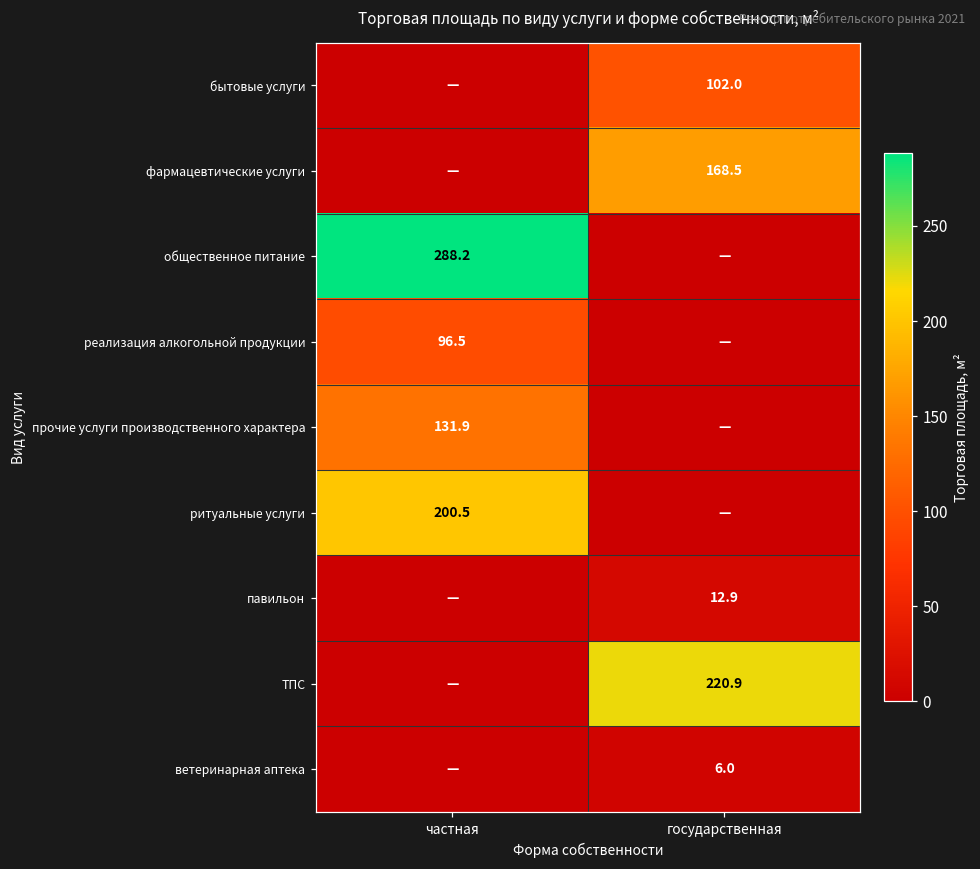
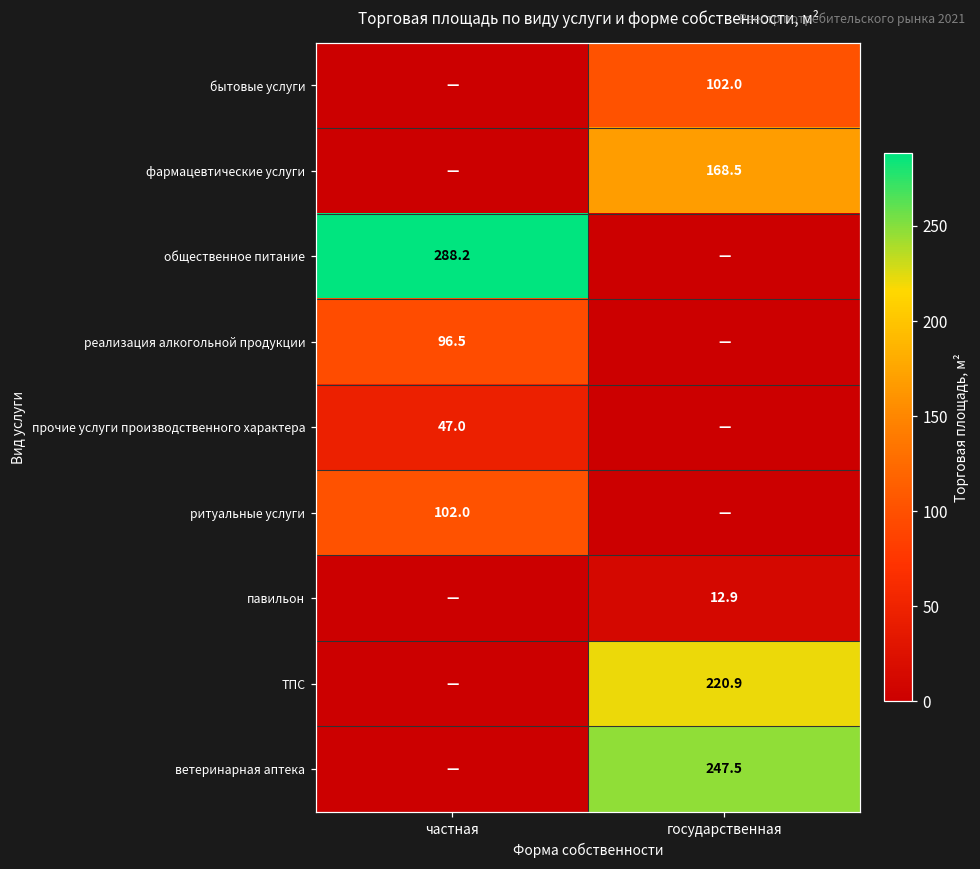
  {
    "бытовые услуги": {
      "государственная": 102.0
    },
    "фармацевтические услуги": {
      "государственная": 168.5
    },
    "общественное питание": {
      "частная": 288.2
    },
    "реализация алкогольной продукции": {
      "частная": 96.5
    },
    "прочие услуги производственного характера": {
-     "частная": 131.9
+     "частная": 47.0
    },
    "ритуальные услуги": {
-     "частная": 200.5
+     "частная": 102.0
    },
    "павильон": {
      "государственная": 12.9
    },
    "ТПС": {
      "государственная": 220.9
    },
    "ветеринарная аптека": {
-     "государственная": 6.0
+     "государственная": 247.5
    }
  }
